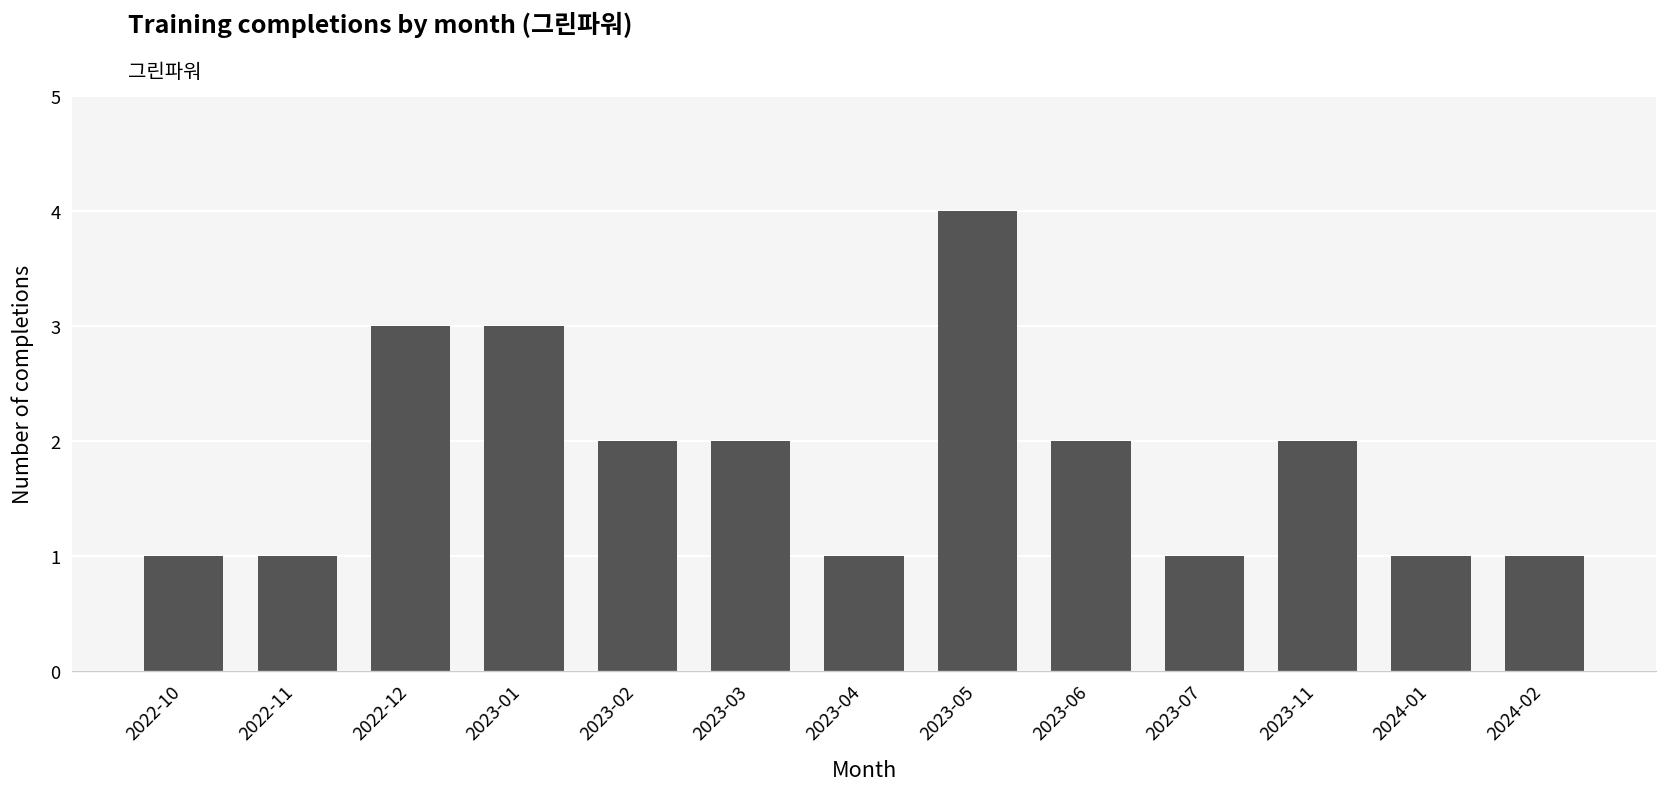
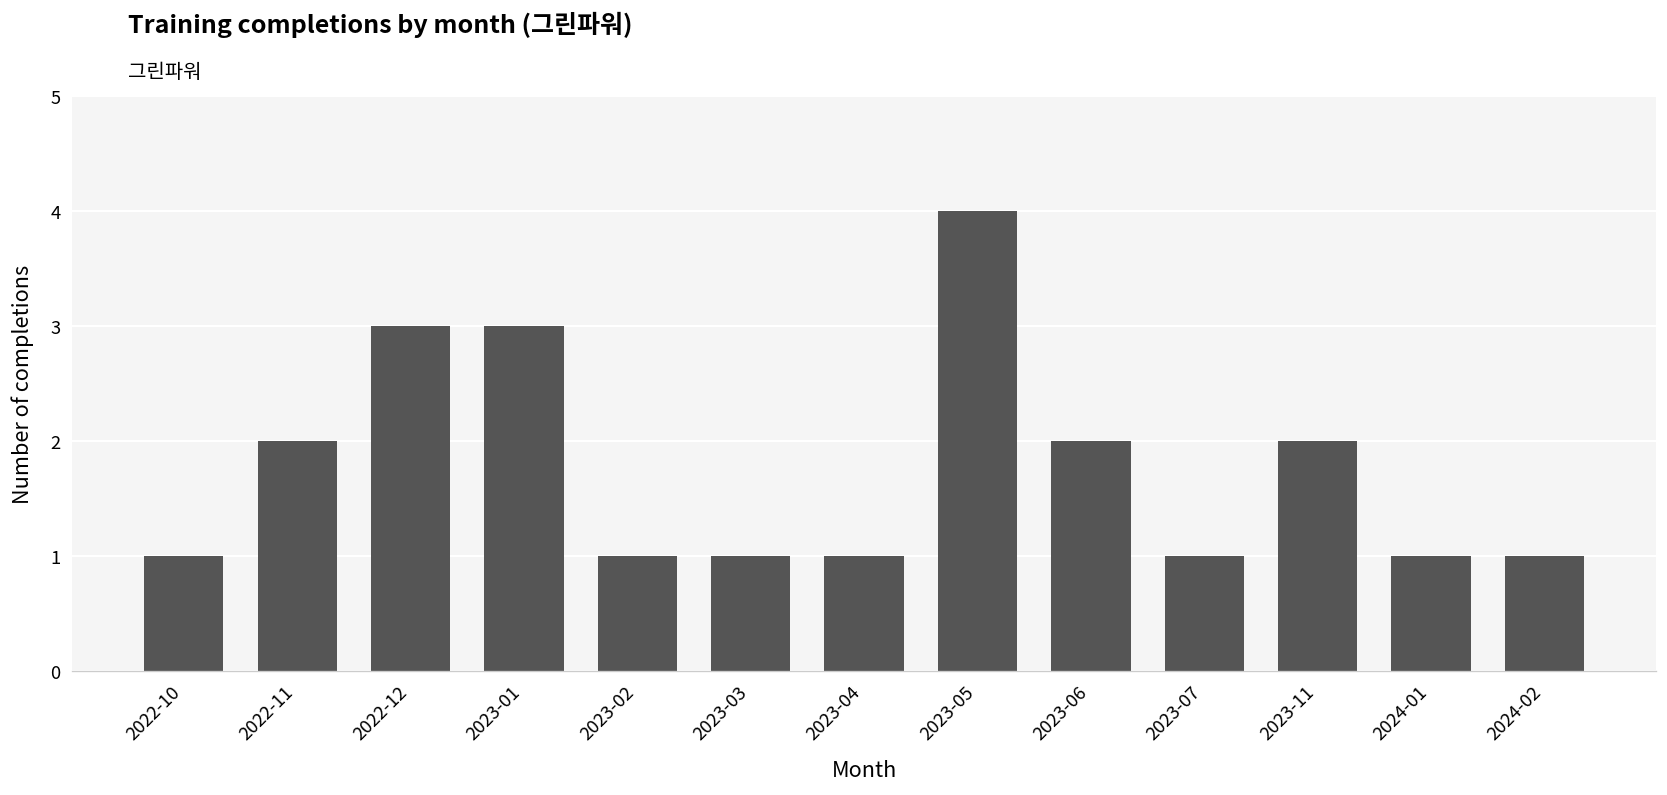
  {
    "2022-10": 1,
-   "2022-11": 1,
+   "2022-11": 2,
    "2022-12": 3,
    "2023-01": 3,
-   "2023-02": 2,
-   "2023-03": 2,
+   "2023-02": 1,
+   "2023-03": 1,
    "2023-04": 1,
    "2023-05": 4,
    "2023-06": 2,
    "2023-07": 1,
    "2023-11": 2,
    "2024-01": 1,
    "2024-02": 1
  }
